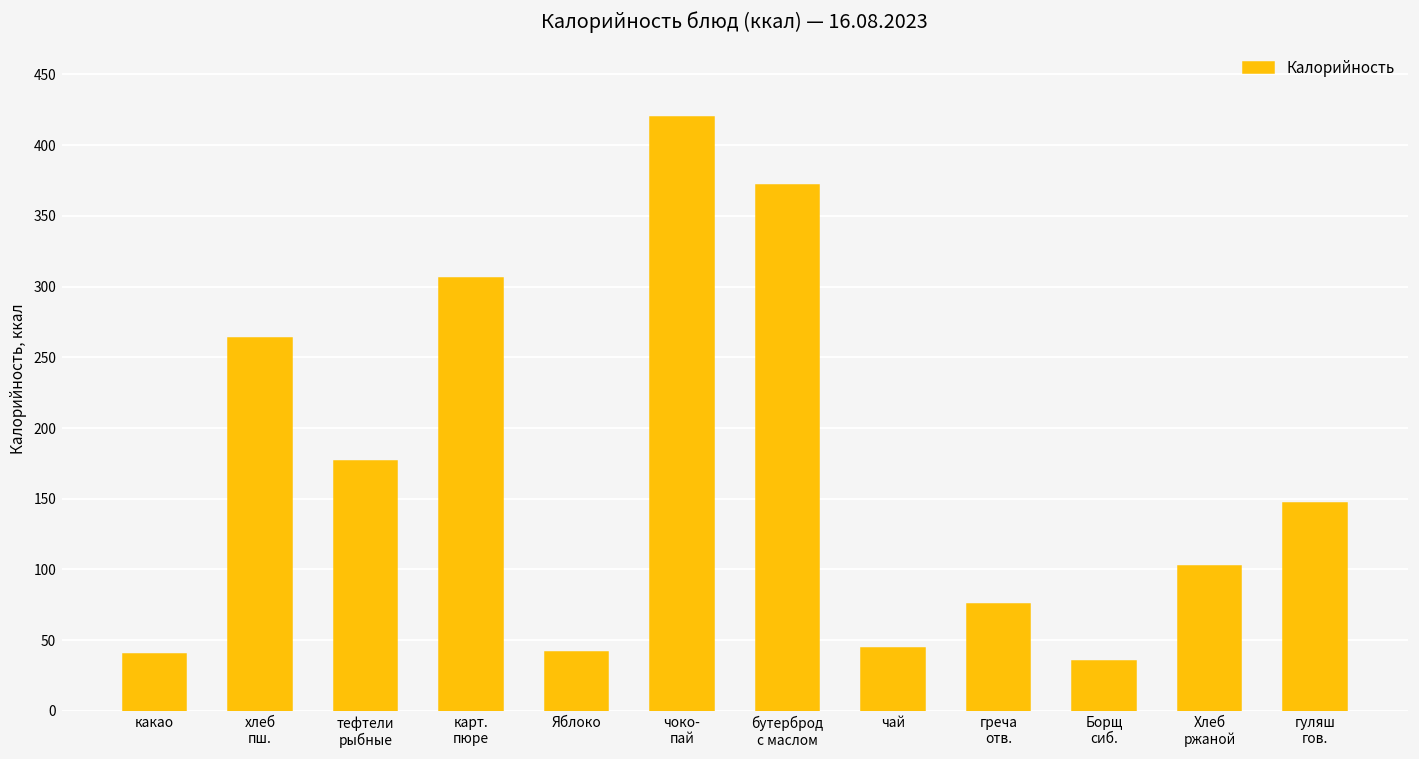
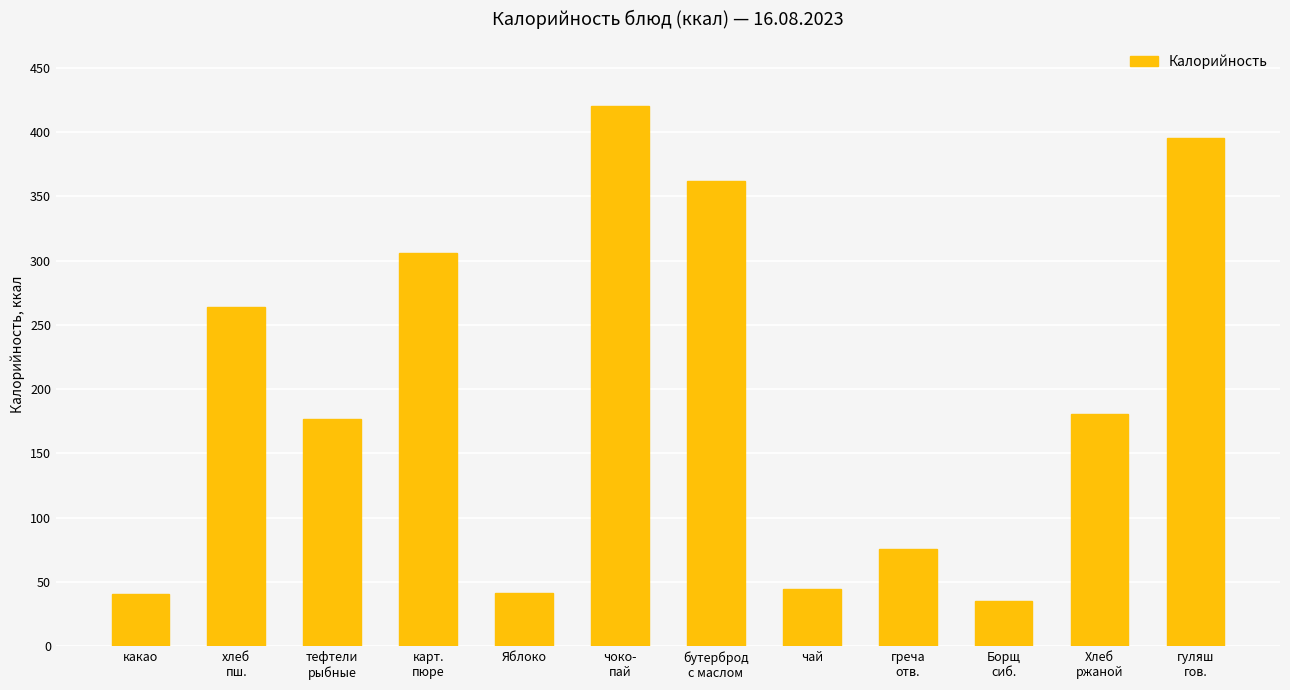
  {
    "какао": 40,
    "хлеб пш.": 264,
    "тефтели рыбные": 177,
    "карт. пюре": 306,
    "Яблоко": 41,
    "чоко- пай": 420,
-   "бутерброд с маслом": 372,
+   "бутерброд с маслом": 362,
    "чай": 44,
    "греча отв.": 76,
    "Борщ сиб.": 35,
-   "Хлеб ржаной": 102,
-   "гуляш гов.": 147
+   "Хлеб ржаной": 181,
+   "гуляш гов.": 396
  }
